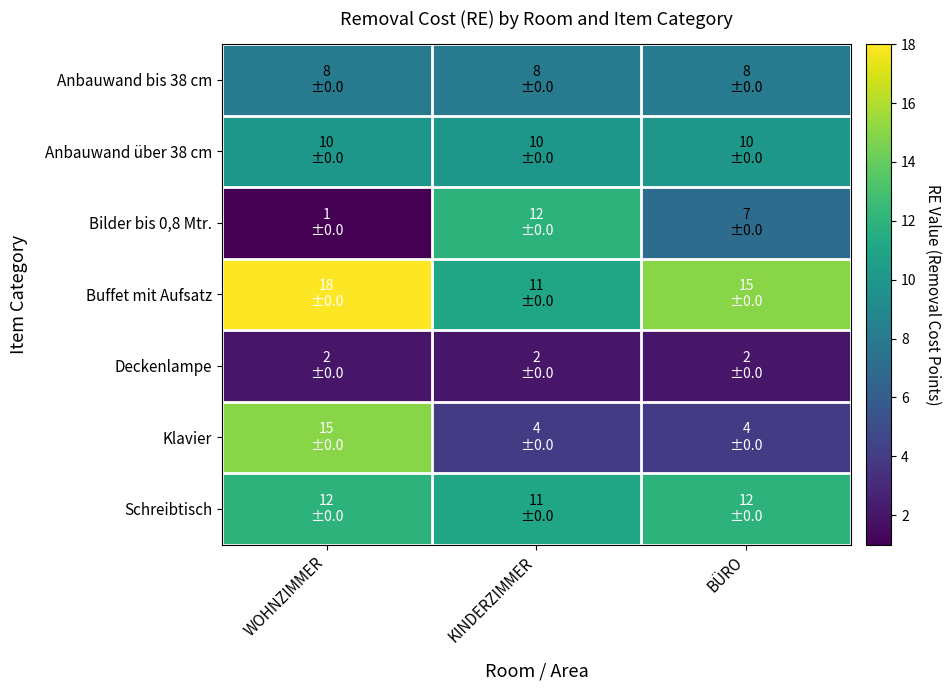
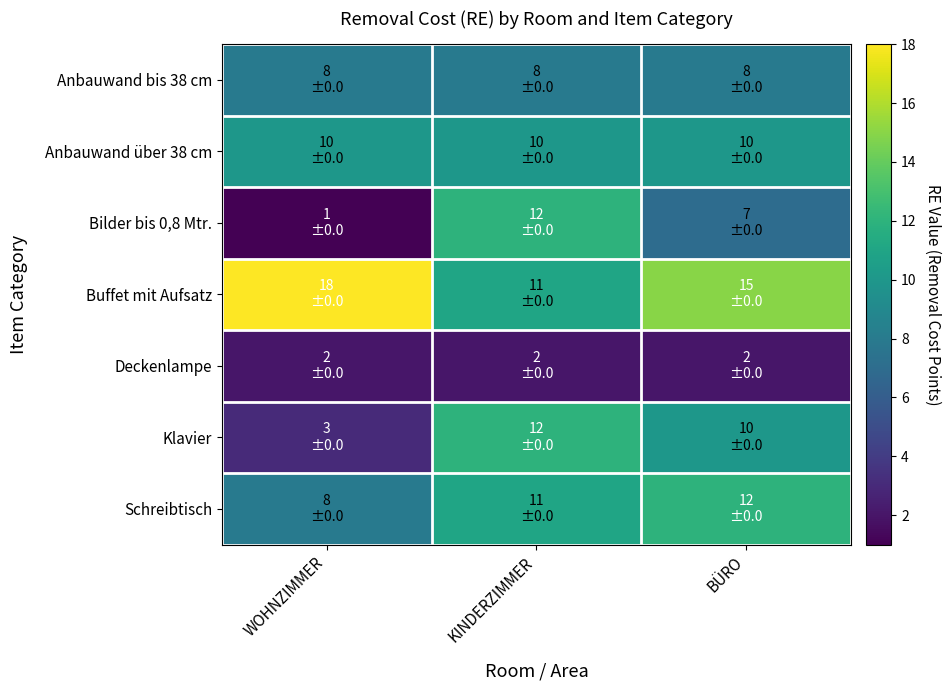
  {
    "Klavier": {
-     "WOHNZIMMER": 15,
-     "KINDERZIMMER": 4,
-     "BÜRO": 4
+     "WOHNZIMMER": 3,
+     "KINDERZIMMER": 12,
+     "BÜRO": 10
    },
    "Schreibtisch": {
-     "WOHNZIMMER": 12
+     "WOHNZIMMER": 8
    }
  }
